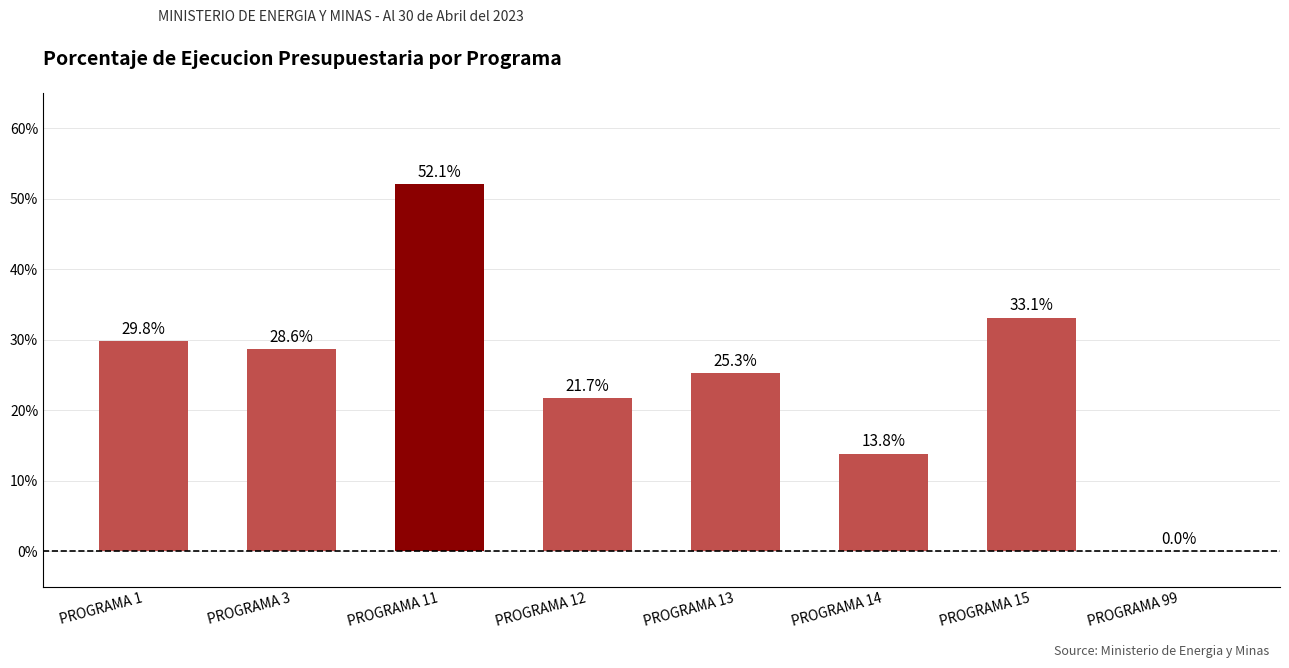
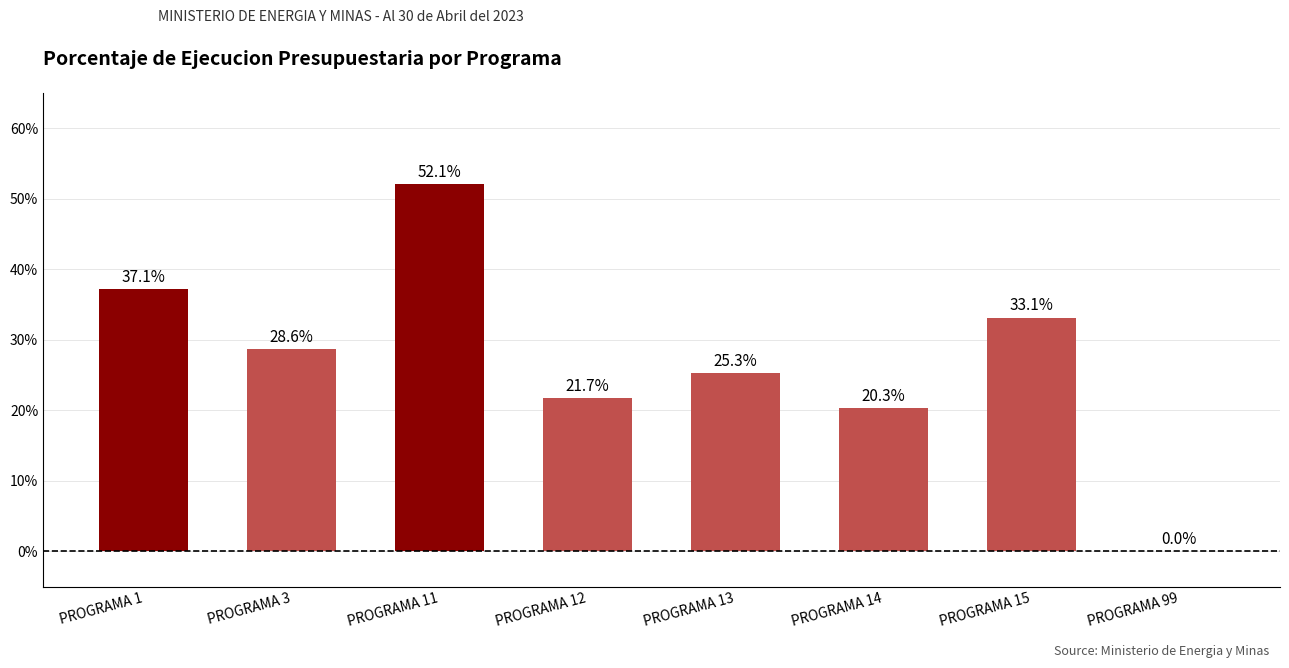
  {
-   "PROGRAMA 1": "29.8%",
+   "PROGRAMA 1": "37.1%",
    "PROGRAMA 3": "28.6%",
    "PROGRAMA 11": "52.1%",
    "PROGRAMA 12": "21.7%",
    "PROGRAMA 13": "25.3%",
-   "PROGRAMA 14": "13.8%",
+   "PROGRAMA 14": "20.3%",
    "PROGRAMA 15": "33.1%",
    "PROGRAMA 99": "0.0%"
  }
